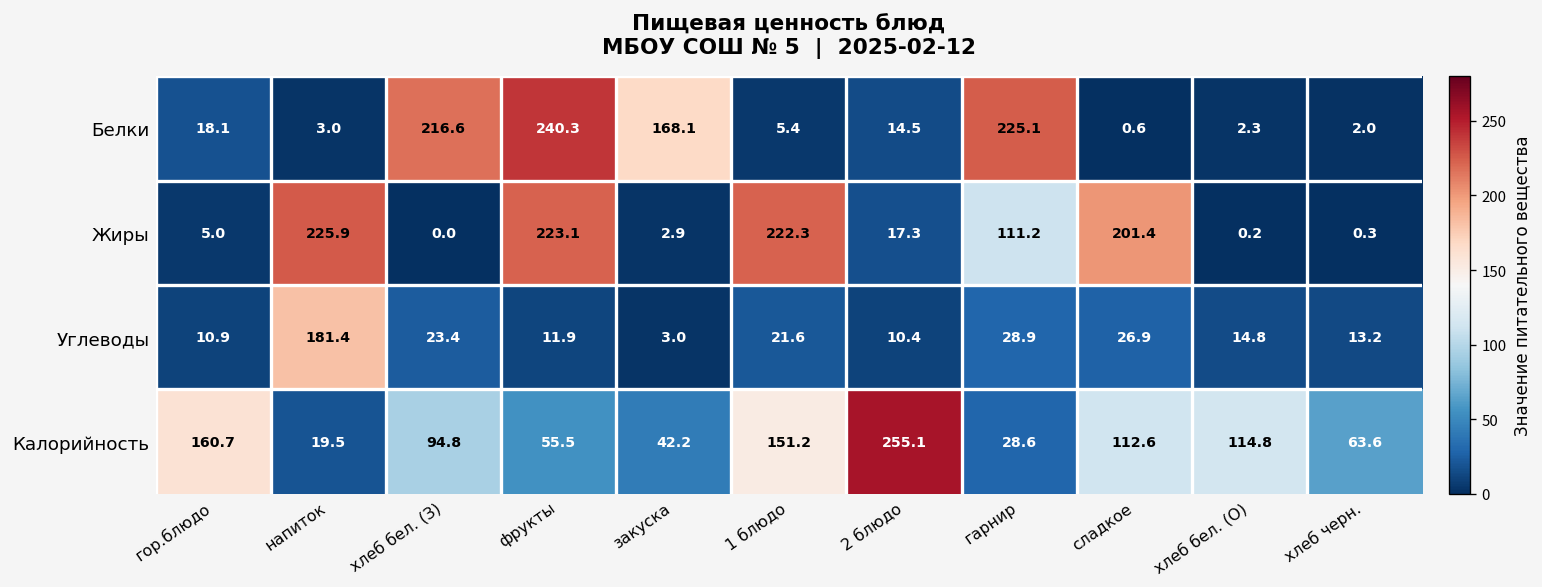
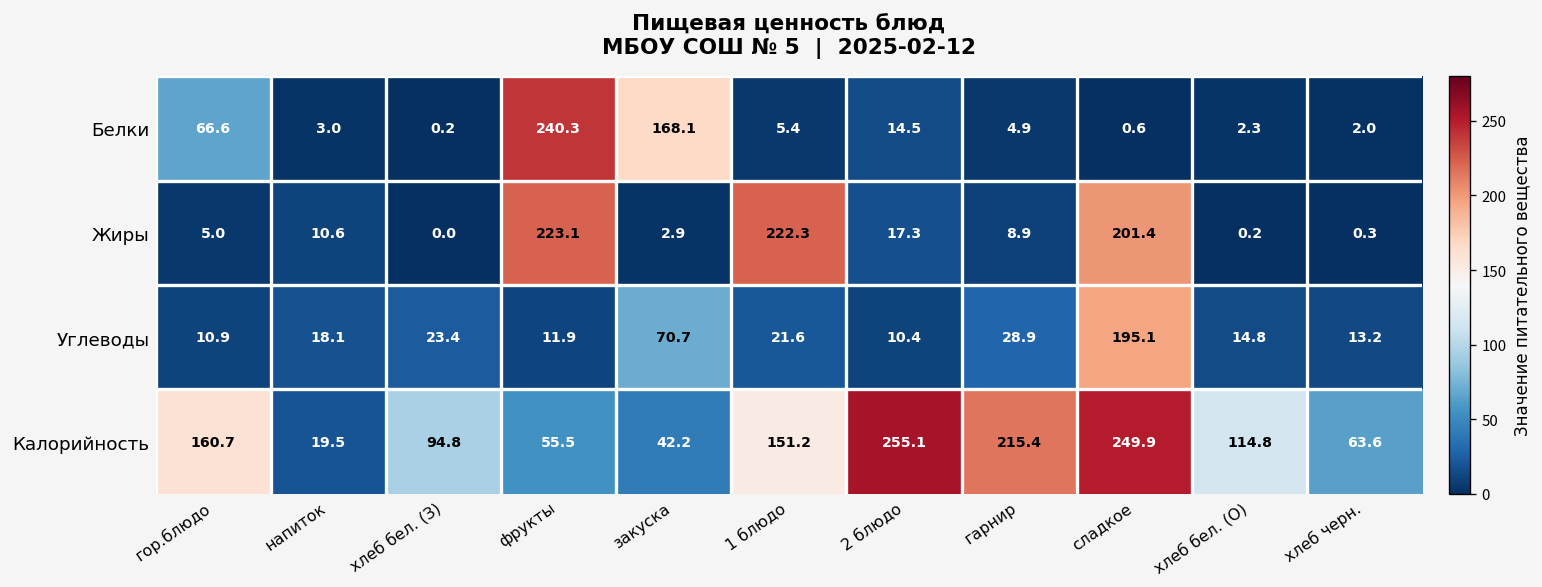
  {
    "Белки": {
-     "гор.блюдо": 18.1,
+     "гор.блюдо": 66.6,
      "напиток": 3.0,
-     "хлеб бел. (З)": 216.6,
+     "хлеб бел. (З)": 0.2,
      "фрукты": 240.3,
      "закуска": 168.1,
      "1 блюдо": 5.4,
      "2 блюдо": 14.5,
-     "гарнир": 225.1,
+     "гарнир": 4.9,
      "сладкое": 0.6,
      "хлеб бел. (О)": 2.3,
      "хлеб черн.": 2.0
    },
    "Жиры": {
      "гор.блюдо": 5.0,
-     "напиток": 225.9,
+     "напиток": 10.6,
      "хлеб бел. (З)": 0.0,
      "фрукты": 223.1,
      "закуска": 2.9,
      "1 блюдо": 222.3,
      "2 блюдо": 17.3,
-     "гарнир": 111.2,
+     "гарнир": 8.9,
      "сладкое": 201.4,
      "хлеб бел. (О)": 0.2,
      "хлеб черн.": 0.3
    },
    "Углеводы": {
      "гор.блюдо": 10.9,
-     "напиток": 181.4,
+     "напиток": 18.1,
      "хлеб бел. (З)": 23.4,
      "фрукты": 11.9,
-     "закуска": 3.0,
+     "закуска": 70.7,
      "1 блюдо": 21.6,
      "2 блюдо": 10.4,
      "гарнир": 28.9,
-     "сладкое": 26.9,
+     "сладкое": 195.1,
      "хлеб бел. (О)": 14.8,
      "хлеб черн.": 13.2
    },
    "Калорийность": {
      "гор.блюдо": 160.7,
      "напиток": 19.5,
      "хлеб бел. (З)": 94.8,
      "фрукты": 55.5,
      "закуска": 42.2,
      "1 блюдо": 151.2,
      "2 блюдо": 255.1,
-     "гарнир": 28.6,
-     "сладкое": 112.6,
+     "гарнир": 215.4,
+     "сладкое": 249.9,
      "хлеб бел. (О)": 114.8,
      "хлеб черн.": 63.6
    }
  }
